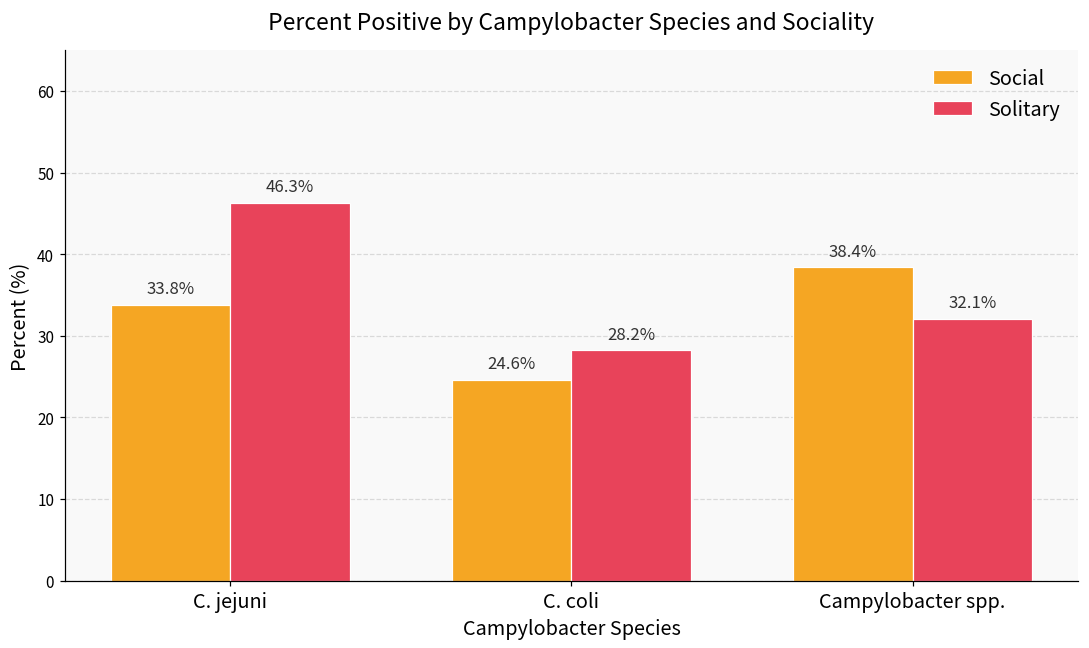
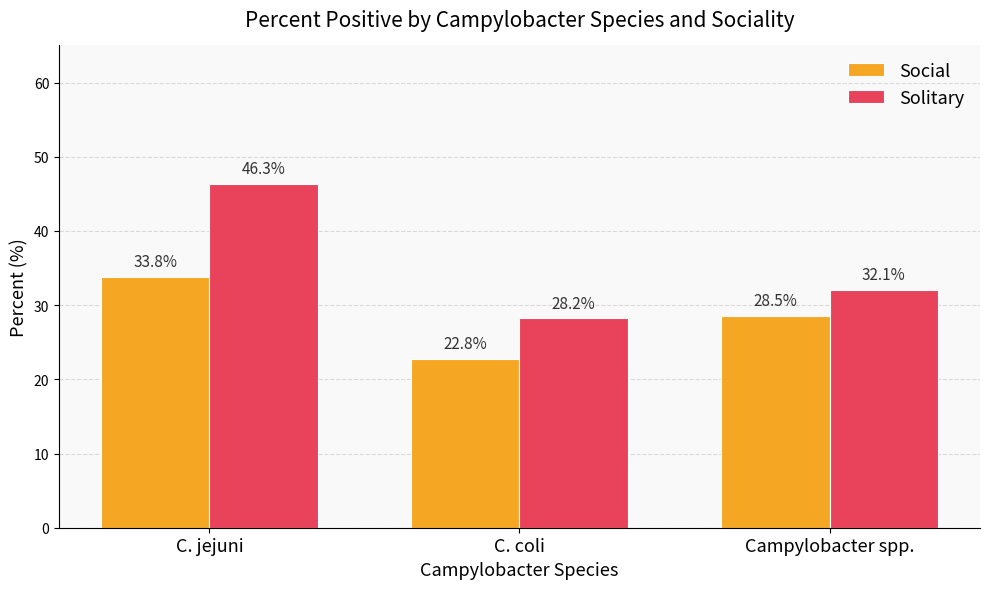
  {
    "Social": {
      "C. jejuni": "33.8%",
-     "C. coli": "24.6%",
-     "Campylobacter spp.": "38.4%"
+     "C. coli": "22.8%",
+     "Campylobacter spp.": "28.5%"
    },
    "Solitary": {
      "C. jejuni": "46.3%",
      "C. coli": "28.2%",
      "Campylobacter spp.": "32.1%"
    }
  }
